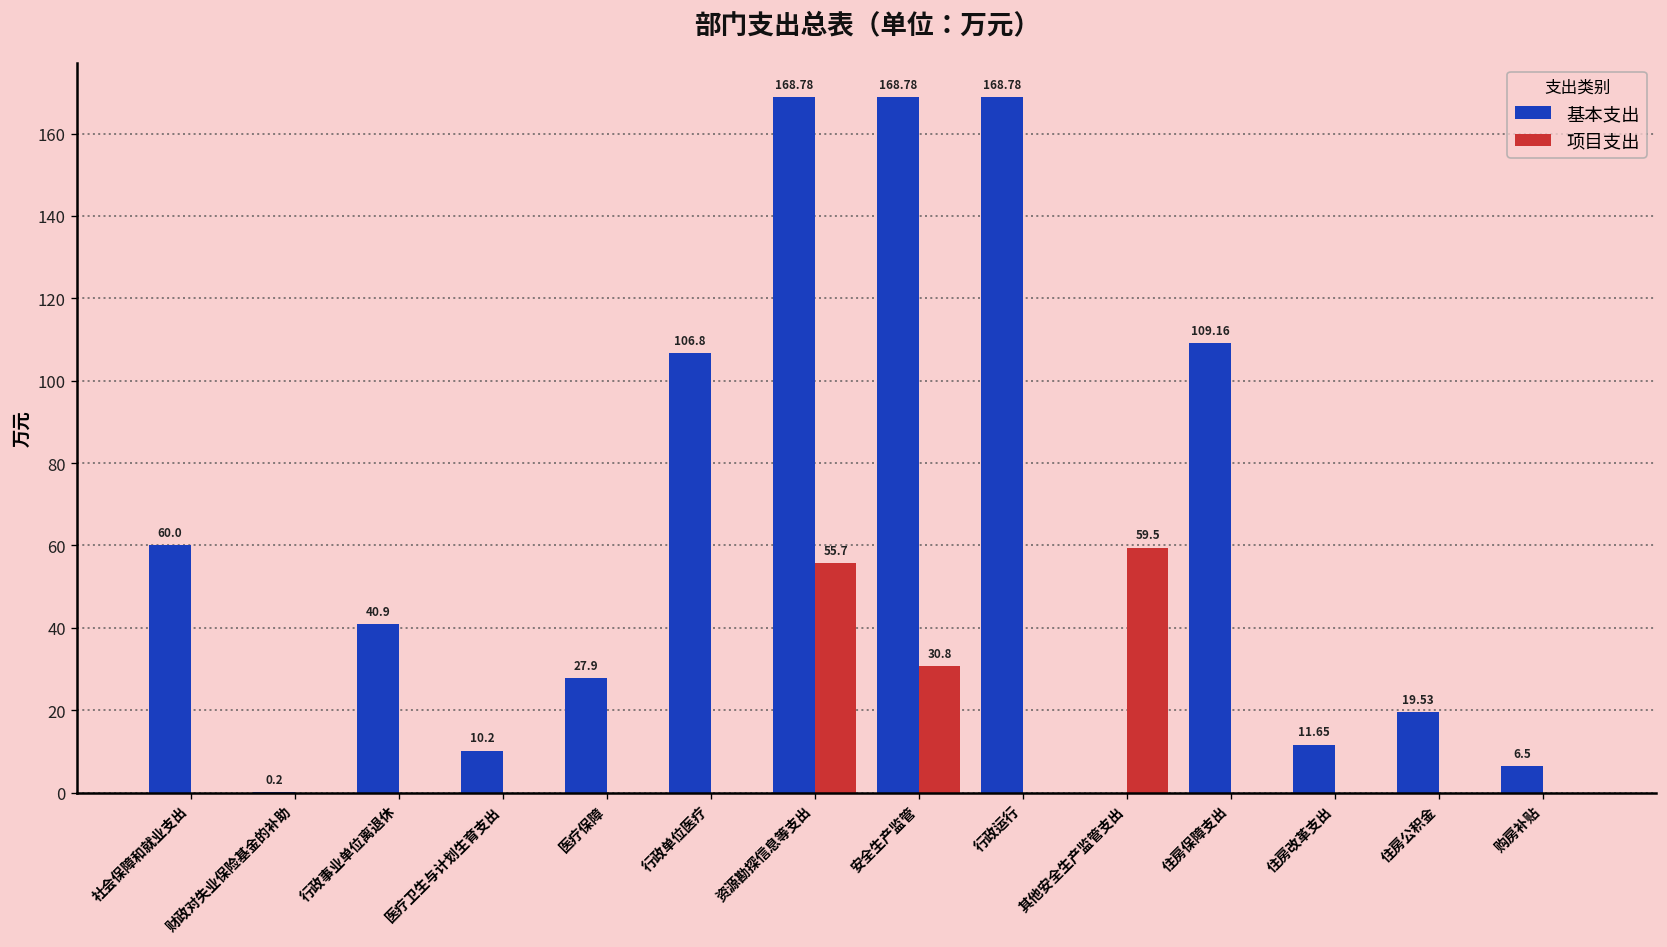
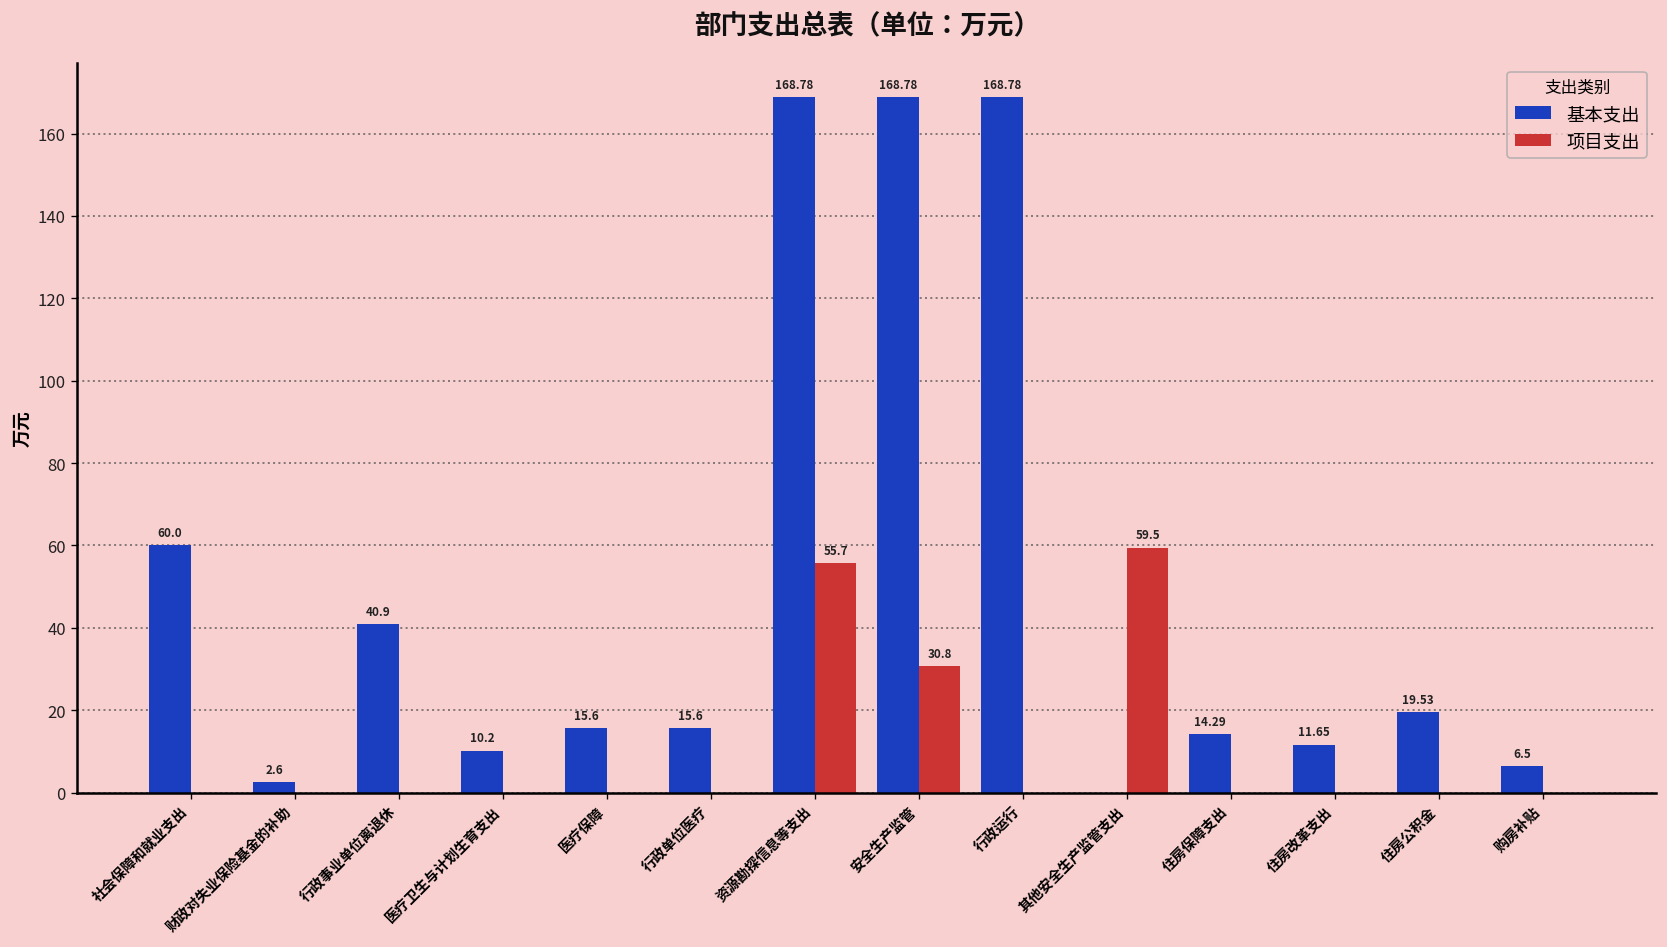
  {
    "基本支出": {
      "社会保障和就业支出": 60.0,
-     "财政对失业保险基金的补助": 0.2,
+     "财政对失业保险基金的补助": 2.6,
      "行政事业单位离退休": 40.9,
      "医疗卫生与计划生育支出": 10.2,
-     "医疗保障": 27.9,
-     "行政单位医疗": 106.8,
+     "医疗保障": 15.6,
+     "行政单位医疗": 15.6,
      "资源勘探信息等支出": 168.78,
      "安全生产监管": 168.78,
      "行政运行": 168.78,
-     "住房保障支出": 109.16,
+     "住房保障支出": 14.29,
      "住房改革支出": 11.65,
      "住房公积金": 19.53,
      "购房补贴": 6.5
    },
    "项目支出": {
      "资源勘探信息等支出": 55.7,
      "安全生产监管": 30.8,
      "其他安全生产监管支出": 59.5
    }
  }
